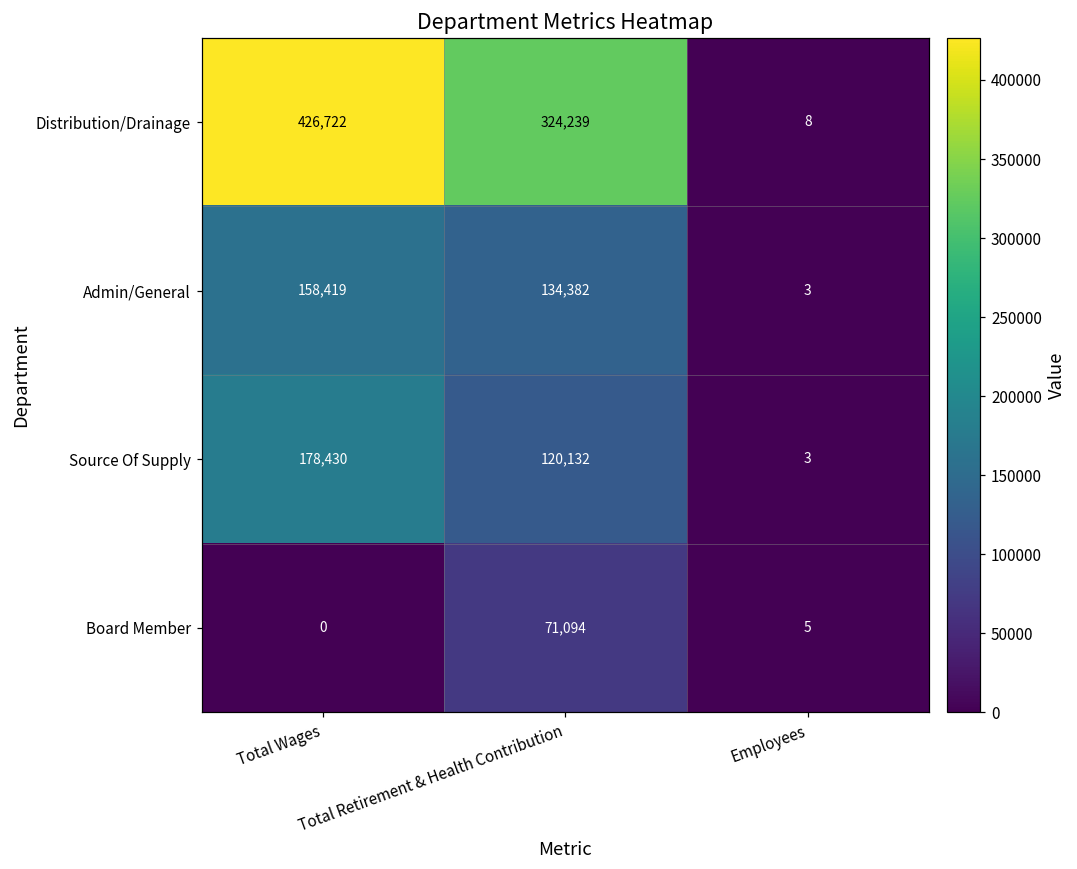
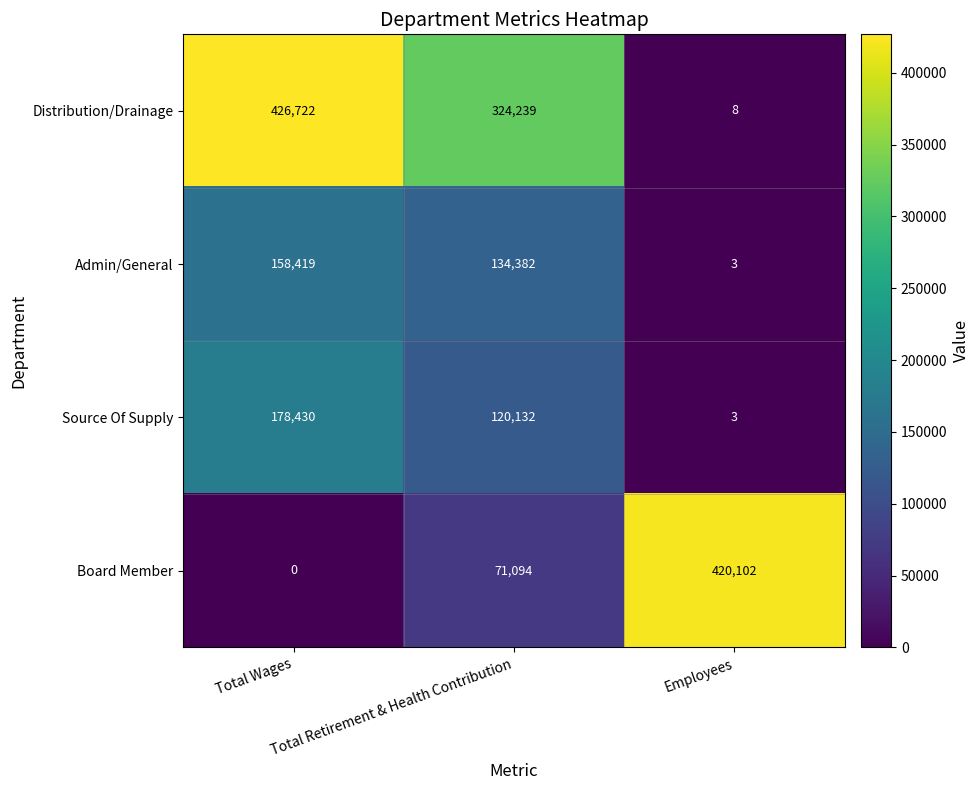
  {
    "Distribution/Drainage": {
      "Total Wages": "426,722",
      "Total Retirement & Health Contribution": "324,239",
      "Employees": "8"
    },
    "Admin/General": {
      "Total Wages": "158,419",
      "Total Retirement & Health Contribution": "134,382",
      "Employees": "3"
    },
    "Source Of Supply": {
      "Total Wages": "178,430",
      "Total Retirement & Health Contribution": "120,132",
      "Employees": "3"
    },
    "Board Member": {
      "Total Wages": "0",
      "Total Retirement & Health Contribution": "71,094",
-     "Employees": "5"
+     "Employees": "420,102"
    }
  }
